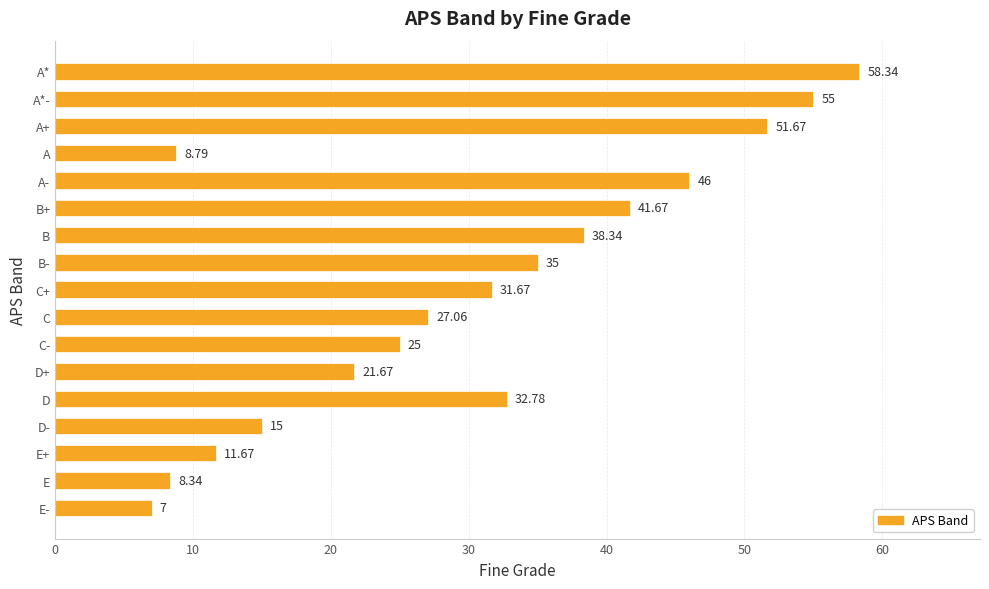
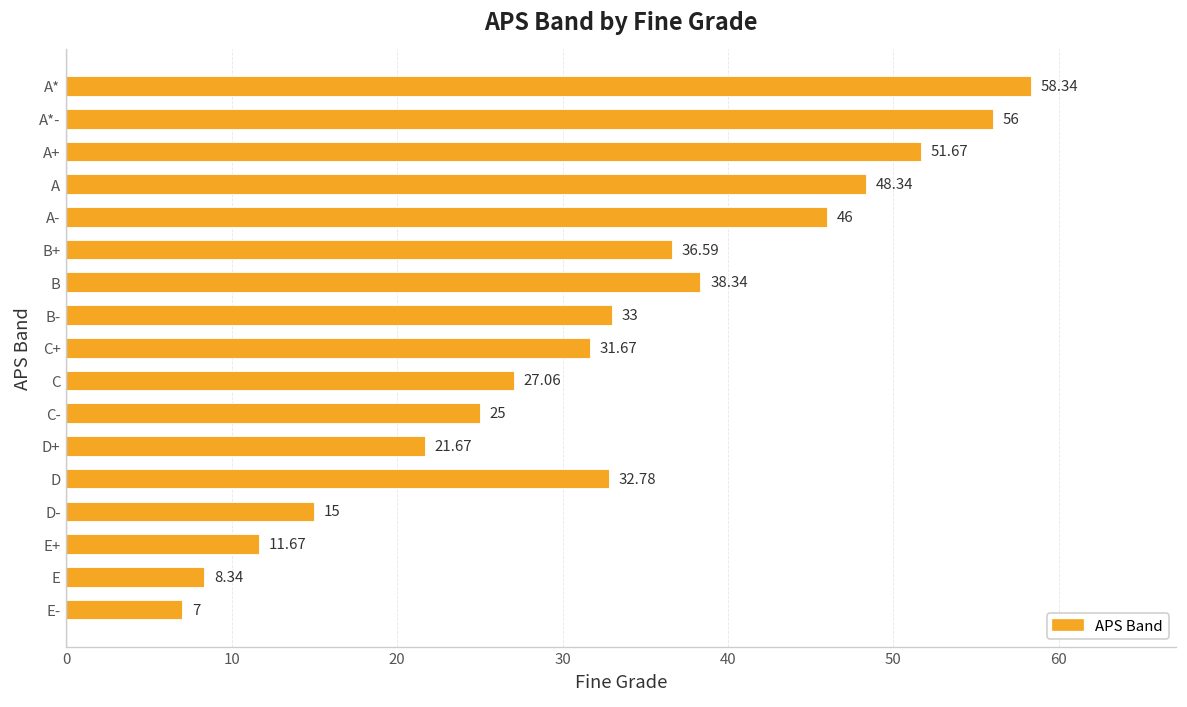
  {
    "A*": 58.34,
-   "A*-": 55,
+   "A*-": 56,
    "A+": 51.67,
-   "A": 8.79,
+   "A": 48.34,
    "A-": 46,
-   "B+": 41.67,
+   "B+": 36.59,
    "B": 38.34,
-   "B-": 35,
+   "B-": 33,
    "C+": 31.67,
    "C": 27.06,
    "C-": 25,
    "D+": 21.67,
    "D": 32.78,
    "D-": 15,
    "E+": 11.67,
    "E": 8.34,
    "E-": 7
  }
